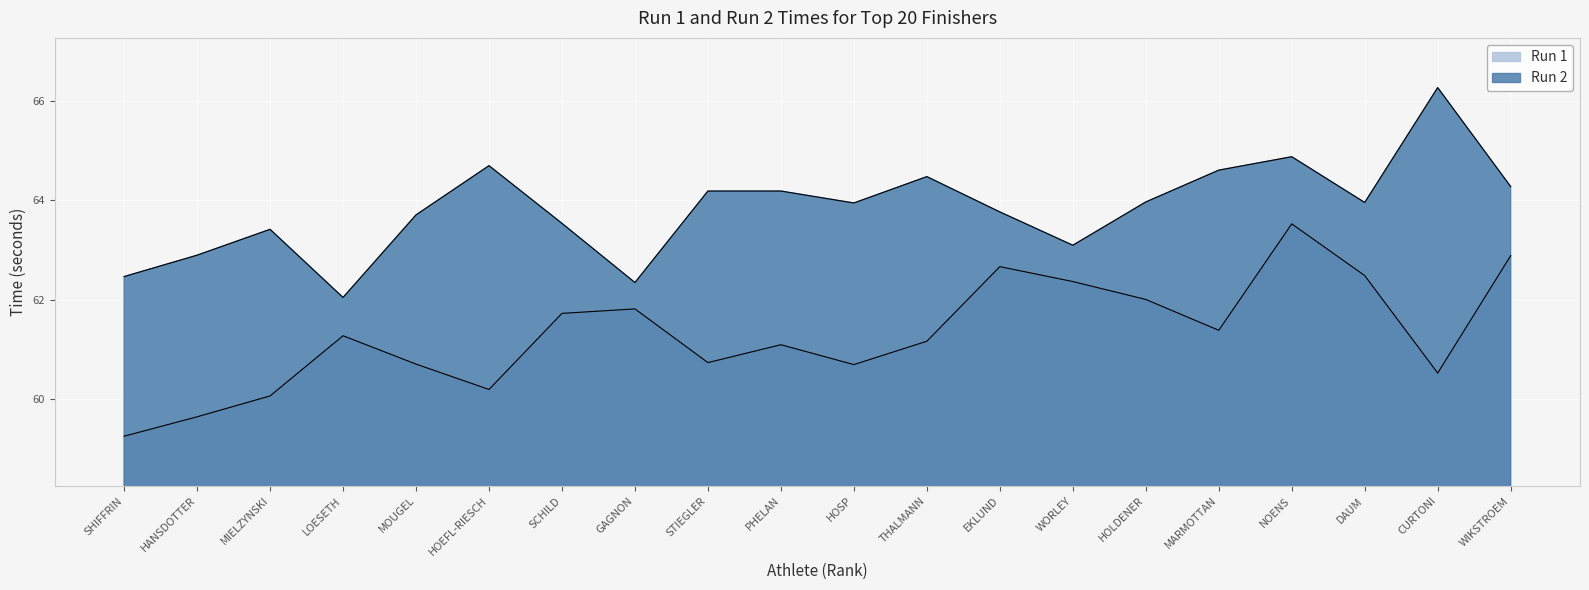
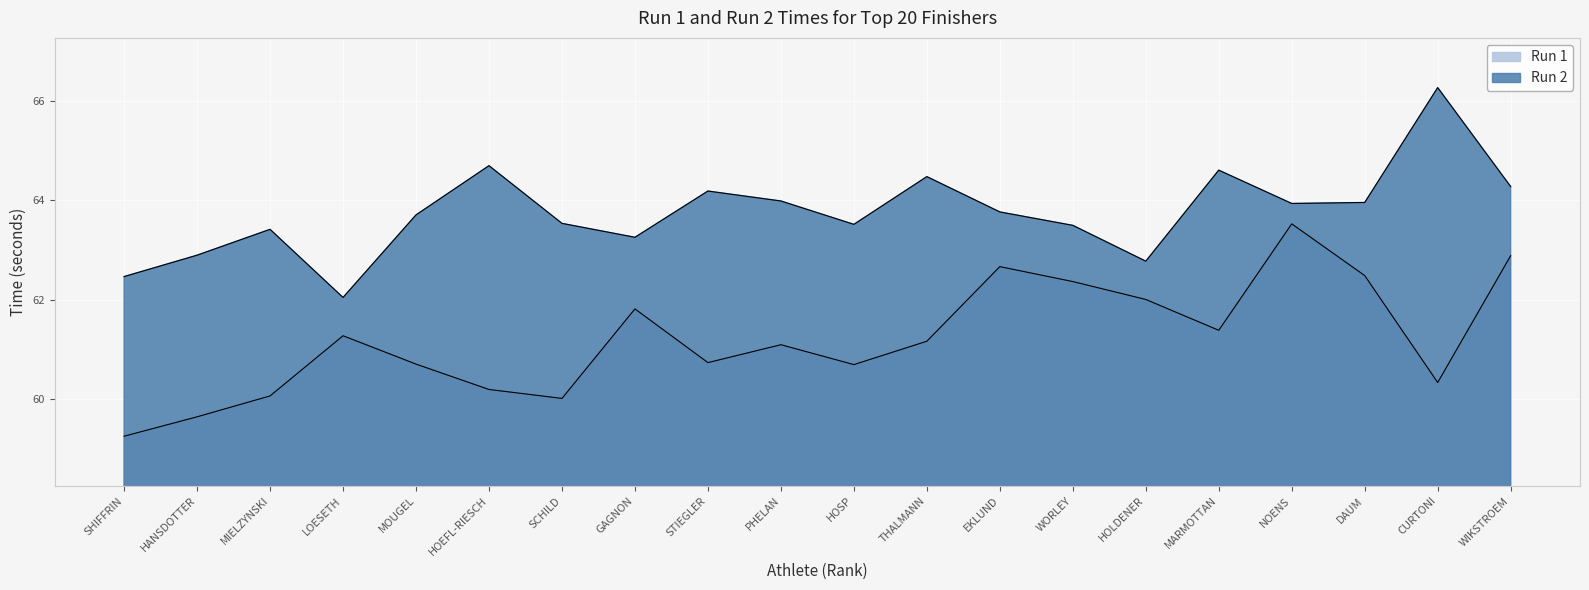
  {
    "Run 1": {
      "SHIFFRIN": 59.3,
      "HANSDOTTER": 59.7,
      "MIELZYNSKI": 60.1,
      "LOESETH": 61.3,
      "MOUGEL": 60.7,
      "HOEFL-RIESCH": 60.2,
-     "SCHILD": 61.7,
+     "SCHILD": 60.0,
      "GAGNON": 61.8,
      "STIEGLER": 60.7,
      "PHELAN": 61.1,
      "HOSP": 60.7,
      "THALMANN": 61.2,
      "EKLUND": 62.7,
      "WORLEY": 62.4,
      "HOLDENER": 62.0,
      "MARMOTTAN": 61.4,
      "NOENS": 63.5,
      "DAUM": 62.5,
-     "CURTONI": 60.5,
+     "CURTONI": 60.3,
      "WIKSTROEM": 62.9
    },
    "Run 2": {
      "SHIFFRIN": 62.5,
      "HANSDOTTER": 62.9,
      "MIELZYNSKI": 63.4,
      "LOESETH": 62.1,
      "MOUGEL": 63.7,
      "HOEFL-RIESCH": 64.7,
      "SCHILD": 63.5,
-     "GAGNON": 62.4,
+     "GAGNON": 63.3,
      "STIEGLER": 64.2,
-     "PHELAN": 64.2,
-     "HOSP": 64.0,
+     "PHELAN": 64.0,
+     "HOSP": 63.5,
      "THALMANN": 64.5,
      "EKLUND": 63.8,
-     "WORLEY": 63.1,
-     "HOLDENER": 64.0,
+     "WORLEY": 63.5,
+     "HOLDENER": 62.8,
      "MARMOTTAN": 64.6,
-     "NOENS": 64.9,
+     "NOENS": 63.9,
      "DAUM": 64.0,
      "CURTONI": 66.3,
      "WIKSTROEM": 64.3
    }
  }
